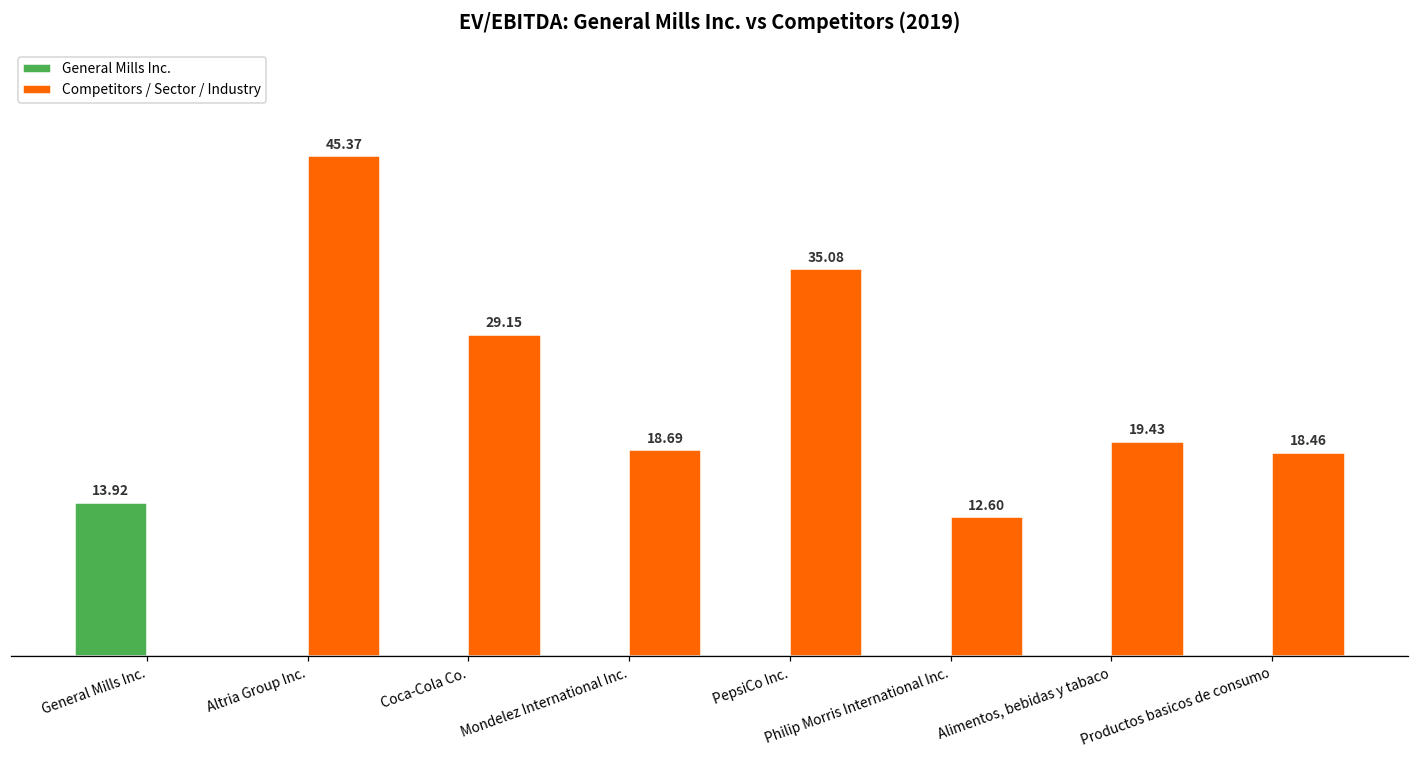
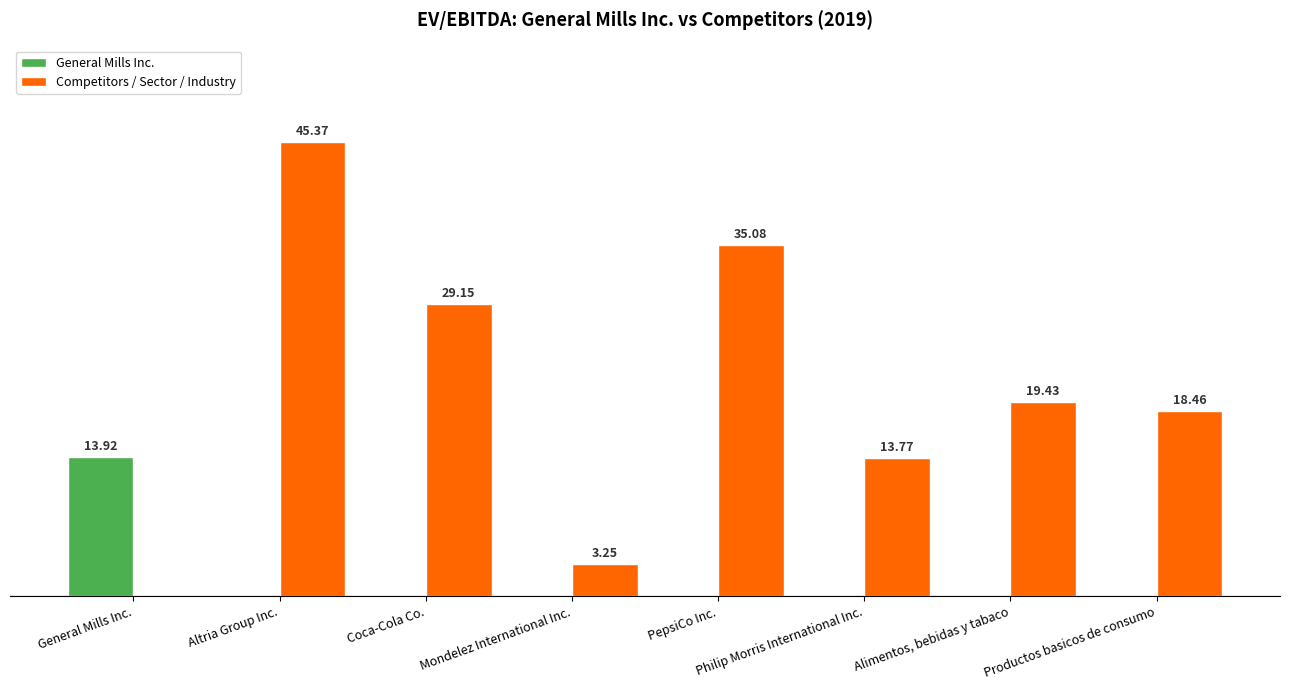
  {
    "General Mills Inc.": {
      "General Mills Inc.": 13.92
    },
    "Competitors / Sector / Industry": {
      "Altria Group Inc.": 45.37,
      "Coca-Cola Co.": 29.15,
-     "Mondelez International Inc.": 18.69,
+     "Mondelez International Inc.": 3.25,
      "PepsiCo Inc.": 35.08,
-     "Philip Morris International Inc.": 12.60,
+     "Philip Morris International Inc.": 13.77,
      "Alimentos, bebidas y tabaco": 19.43,
      "Productos basicos de consumo": 18.46
    }
  }
